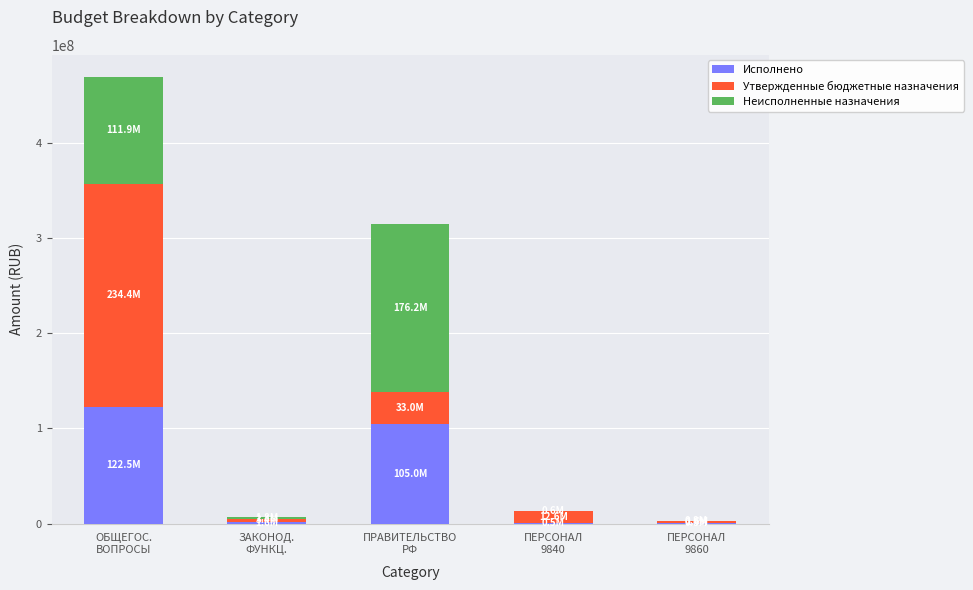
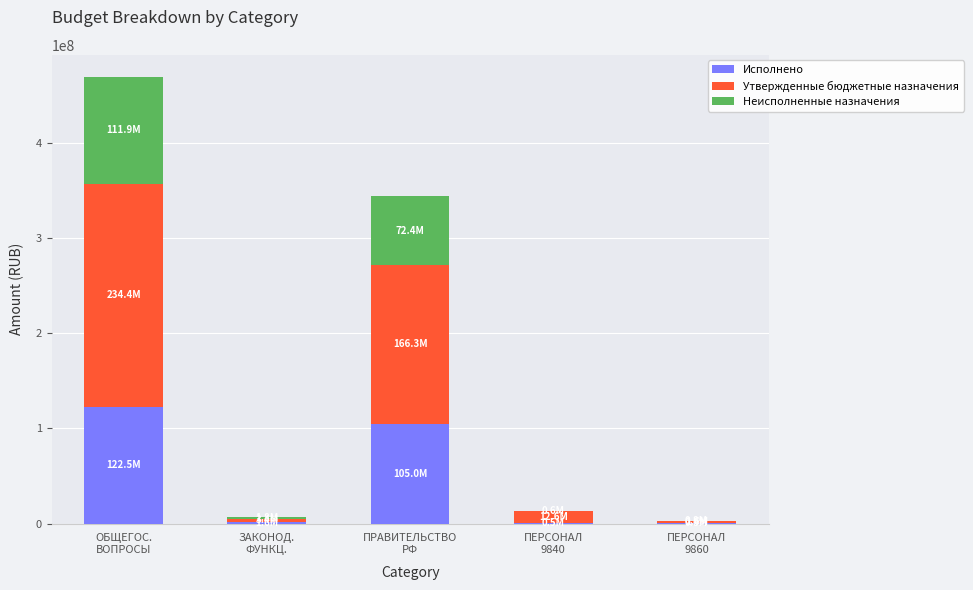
  {
    "Исполнено": {
      "ОБЩЕГОС. ВОПРОСЫ": "122.5M",
      "ПРАВИТЕЛЬСТВО РФ": "105.0M"
    },
    "Утвержденные бюджетные назначения": {
      "ОБЩЕГОС. ВОПРОСЫ": "234.4M",
-     "ПРАВИТЕЛЬСТВО РФ": "33.0M",
+     "ПРАВИТЕЛЬСТВО РФ": "166.3M",
      "ПЕРСОНАЛ 9840": "12.6M"
    },
    "Неисполненные назначения": {
      "ОБЩЕГОС. ВОПРОСЫ": "111.9M",
-     "ПРАВИТЕЛЬСТВО РФ": "176.2M"
+     "ПРАВИТЕЛЬСТВО РФ": "72.4M"
    }
  }
